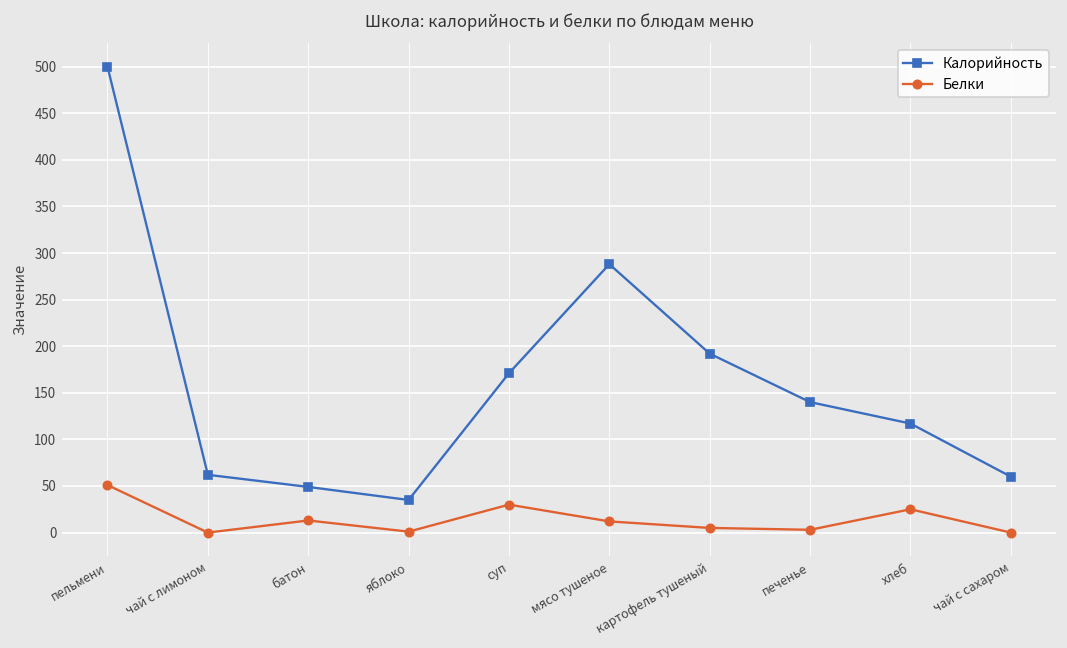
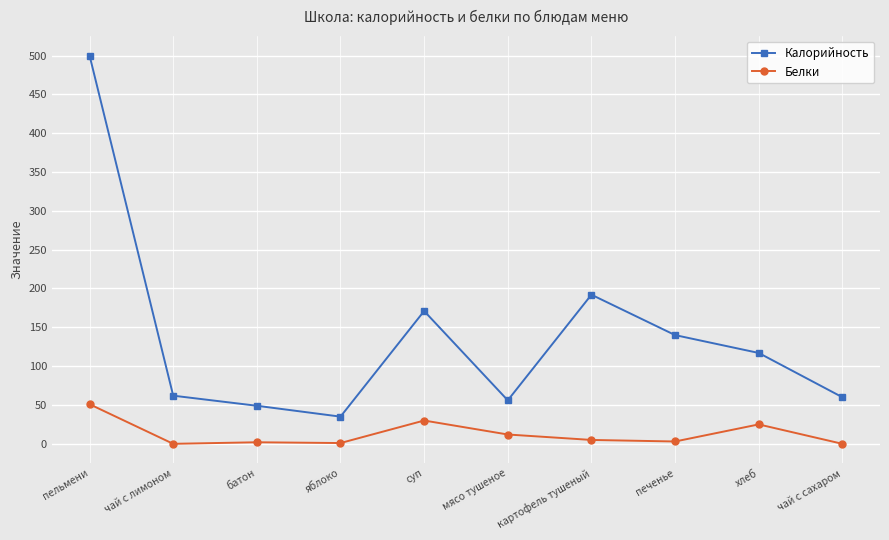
  {
    "Калорийность": {
      "пельмени": 500,
      "чай с лимоном": 60,
      "батон": 50,
      "яблоко": 40,
      "суп": 170,
-     "мясо тушеное": 290,
+     "мясо тушеное": 60,
      "картофель тушеный": 190,
      "печенье": 140,
      "хлеб": 120,
      "чай с сахаром": 60
    },
    "Белки": {
      "пельмени": 50,
      "чай с лимоном": 0,
-     "батон": 10,
+     "батон": 0,
      "яблоко": 0,
      "суп": 30,
      "мясо тушеное": 10,
      "картофель тушеный": 10,
      "печенье": 0,
      "хлеб": 30,
      "чай с сахаром": 0
    }
  }
